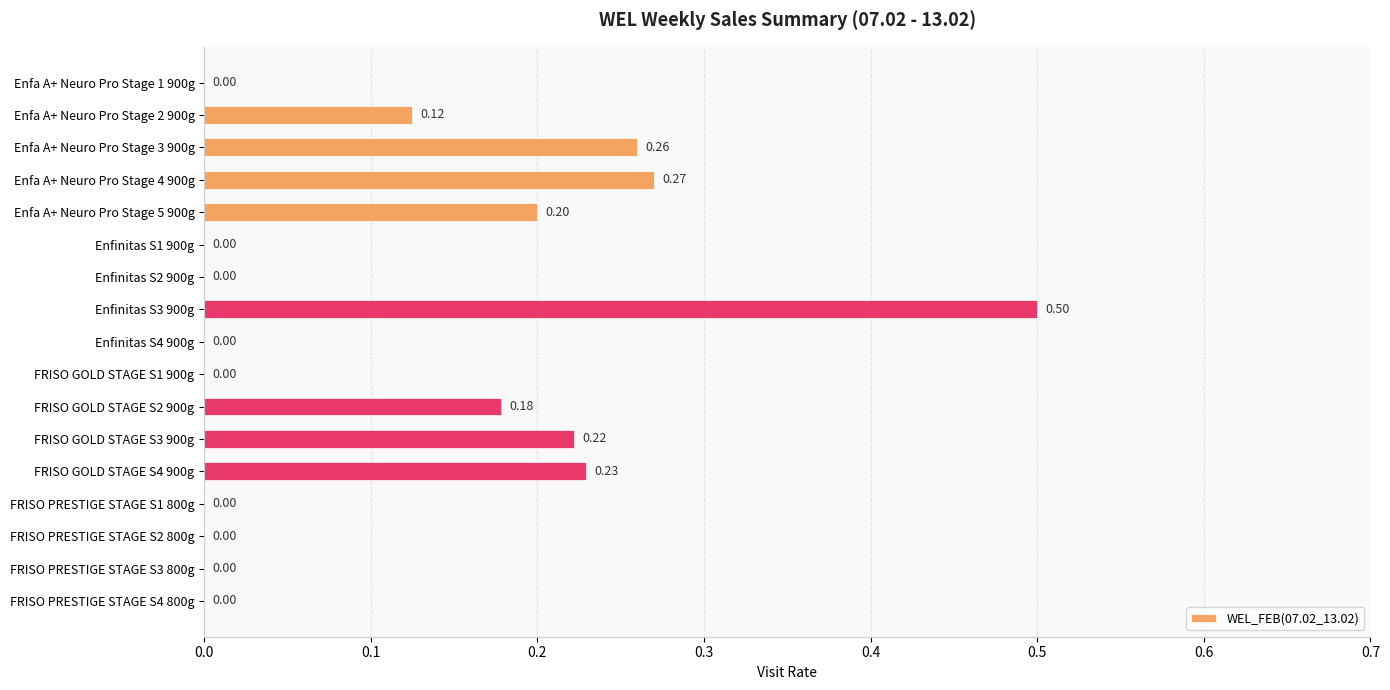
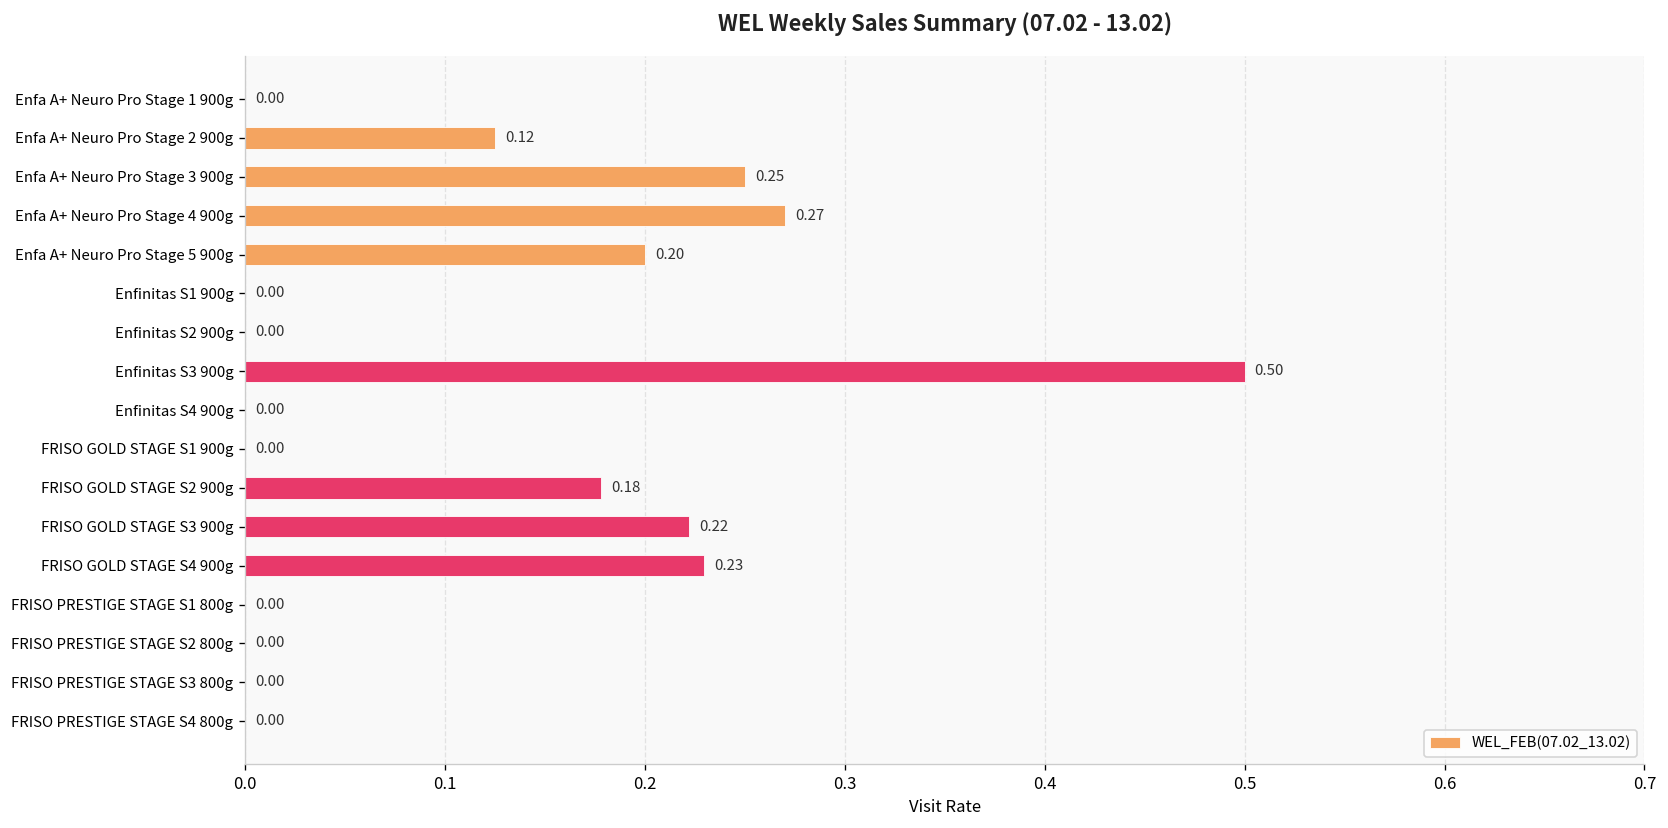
  {
    "Enfa A+ Neuro Pro Stage 1 900g": 0.00,
    "Enfa A+ Neuro Pro Stage 2 900g": 0.12,
-   "Enfa A+ Neuro Pro Stage 3 900g": 0.26,
+   "Enfa A+ Neuro Pro Stage 3 900g": 0.25,
    "Enfa A+ Neuro Pro Stage 4 900g": 0.27,
    "Enfa A+ Neuro Pro Stage 5 900g": 0.20,
    "Enfinitas S1 900g": 0.00,
    "Enfinitas S2 900g": 0.00,
    "Enfinitas S3 900g": 0.50,
    "Enfinitas S4 900g": 0.00,
    "FRISO GOLD STAGE S1 900g": 0.00,
    "FRISO GOLD STAGE S2 900g": 0.18,
    "FRISO GOLD STAGE S3 900g": 0.22,
    "FRISO GOLD STAGE S4 900g": 0.23,
    "FRISO PRESTIGE STAGE S1 800g": 0.00,
    "FRISO PRESTIGE STAGE S2 800g": 0.00,
    "FRISO PRESTIGE STAGE S3 800g": 0.00,
    "FRISO PRESTIGE STAGE S4 800g": 0.00
  }
